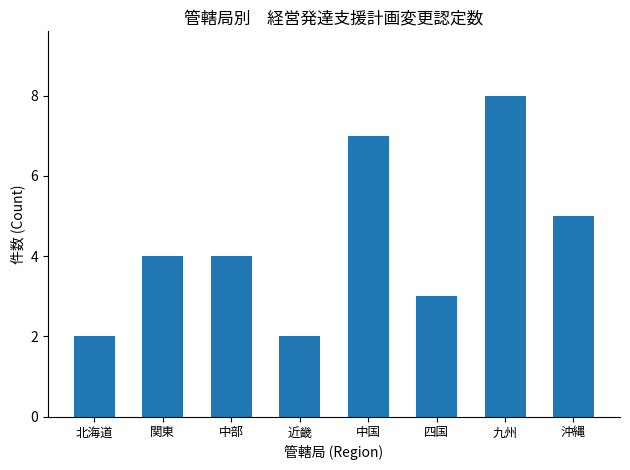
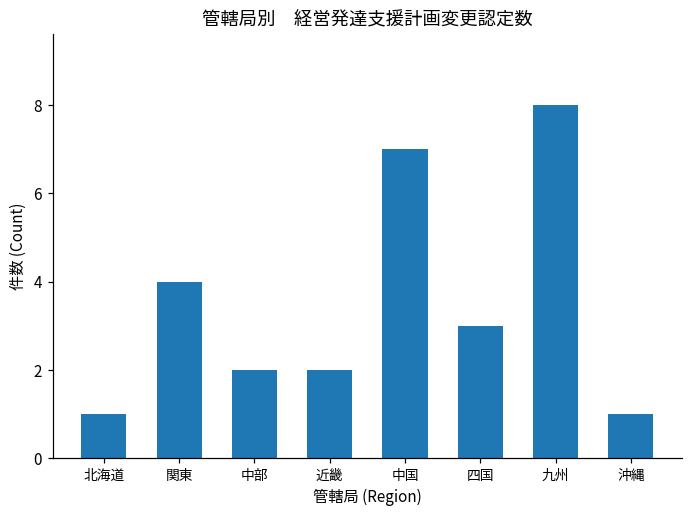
  {
-   "北海道": 2,
+   "北海道": 1,
    "関東": 4,
-   "中部": 4,
+   "中部": 2,
    "近畿": 2,
    "中国": 7,
    "四国": 3,
    "九州": 8,
-   "沖縄": 5
+   "沖縄": 1
  }
